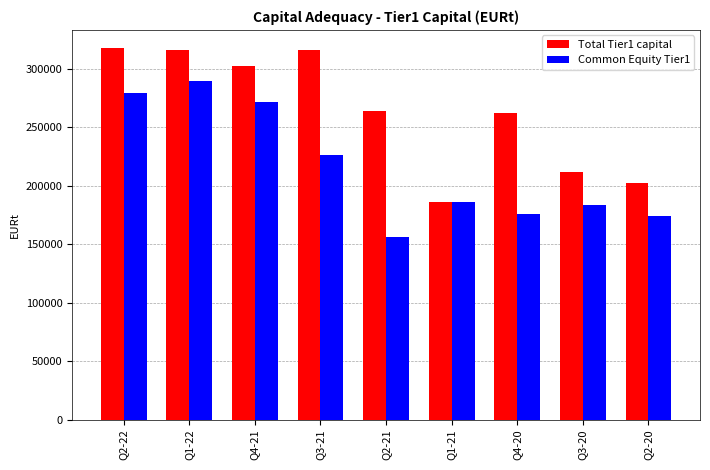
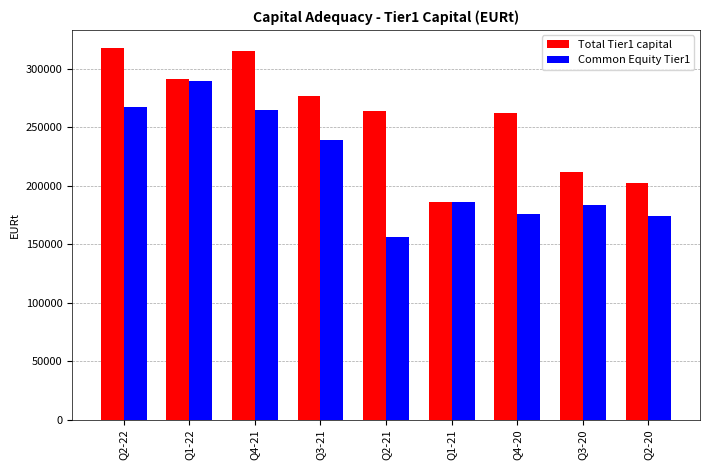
  {
    "Total Tier1 capital": {
      "Q2-22": 317000,
-     "Q1-22": 316000,
-     "Q4-21": 303000,
-     "Q3-21": 316000,
+     "Q1-22": 291000,
+     "Q4-21": 315000,
+     "Q3-21": 277000,
      "Q2-21": 264000,
      "Q1-21": 186000,
      "Q4-20": 262000,
      "Q3-20": 212000,
      "Q2-20": 202000
    },
    "Common Equity Tier1": {
-     "Q2-22": 279000,
+     "Q2-22": 268000,
      "Q1-22": 289000,
-     "Q4-21": 272000,
-     "Q3-21": 226000,
+     "Q4-21": 265000,
+     "Q3-21": 239000,
      "Q2-21": 156000,
      "Q1-21": 186000,
      "Q4-20": 176000,
      "Q3-20": 184000,
      "Q2-20": 174000
    }
  }
